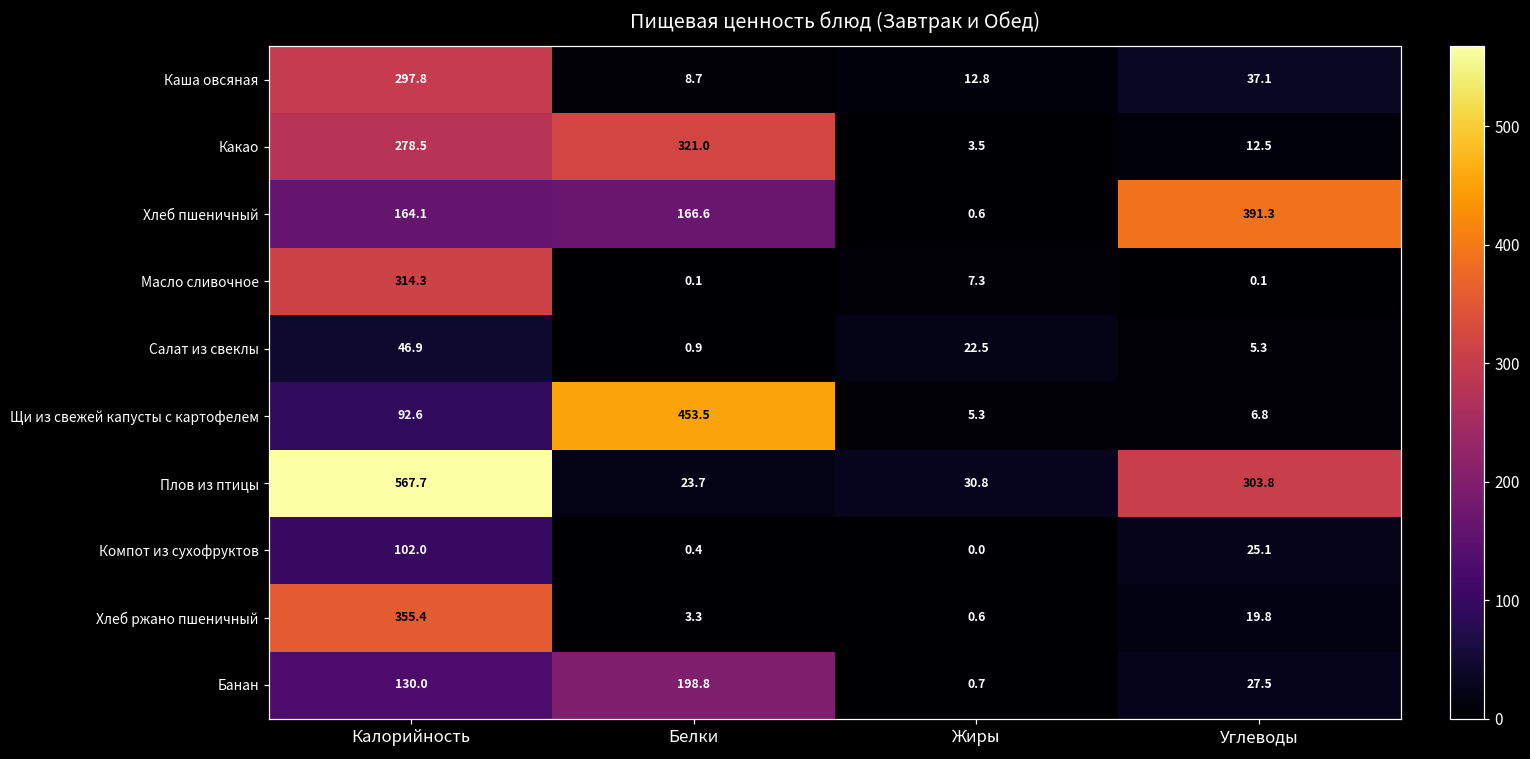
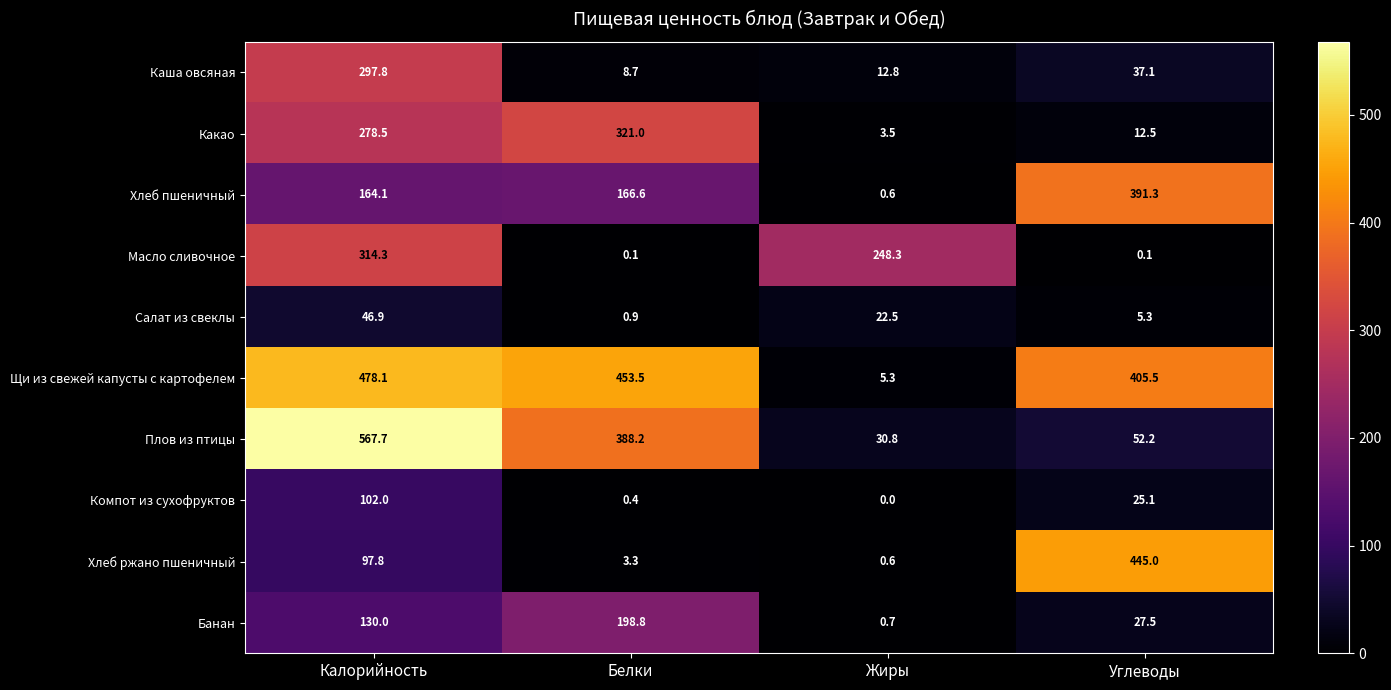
  {
    "Каша овсяная": {
      "Калорийность": 297.8,
      "Белки": 8.7,
      "Жиры": 12.8,
      "Углеводы": 37.1
    },
    "Какао": {
      "Калорийность": 278.5,
      "Белки": 321.0,
      "Жиры": 3.5,
      "Углеводы": 12.5
    },
    "Хлеб пшеничный": {
      "Калорийность": 164.1,
      "Белки": 166.6,
      "Жиры": 0.6,
      "Углеводы": 391.3
    },
    "Масло сливочное": {
      "Калорийность": 314.3,
      "Белки": 0.1,
-     "Жиры": 7.3,
+     "Жиры": 248.3,
      "Углеводы": 0.1
    },
    "Салат из свеклы": {
      "Калорийность": 46.9,
      "Белки": 0.9,
      "Жиры": 22.5,
      "Углеводы": 5.3
    },
    "Щи из свежей капусты с картофелем": {
-     "Калорийность": 92.6,
+     "Калорийность": 478.1,
      "Белки": 453.5,
      "Жиры": 5.3,
-     "Углеводы": 6.8
+     "Углеводы": 405.5
    },
    "Плов из птицы": {
      "Калорийность": 567.7,
-     "Белки": 23.7,
+     "Белки": 388.2,
      "Жиры": 30.8,
-     "Углеводы": 303.8
+     "Углеводы": 52.2
    },
    "Компот из сухофруктов": {
      "Калорийность": 102.0,
      "Белки": 0.4,
      "Жиры": 0.0,
      "Углеводы": 25.1
    },
    "Хлеб ржано пшеничный": {
-     "Калорийность": 355.4,
+     "Калорийность": 97.8,
      "Белки": 3.3,
      "Жиры": 0.6,
-     "Углеводы": 19.8
+     "Углеводы": 445.0
    },
    "Банан": {
      "Калорийность": 130.0,
      "Белки": 198.8,
      "Жиры": 0.7,
      "Углеводы": 27.5
    }
  }
